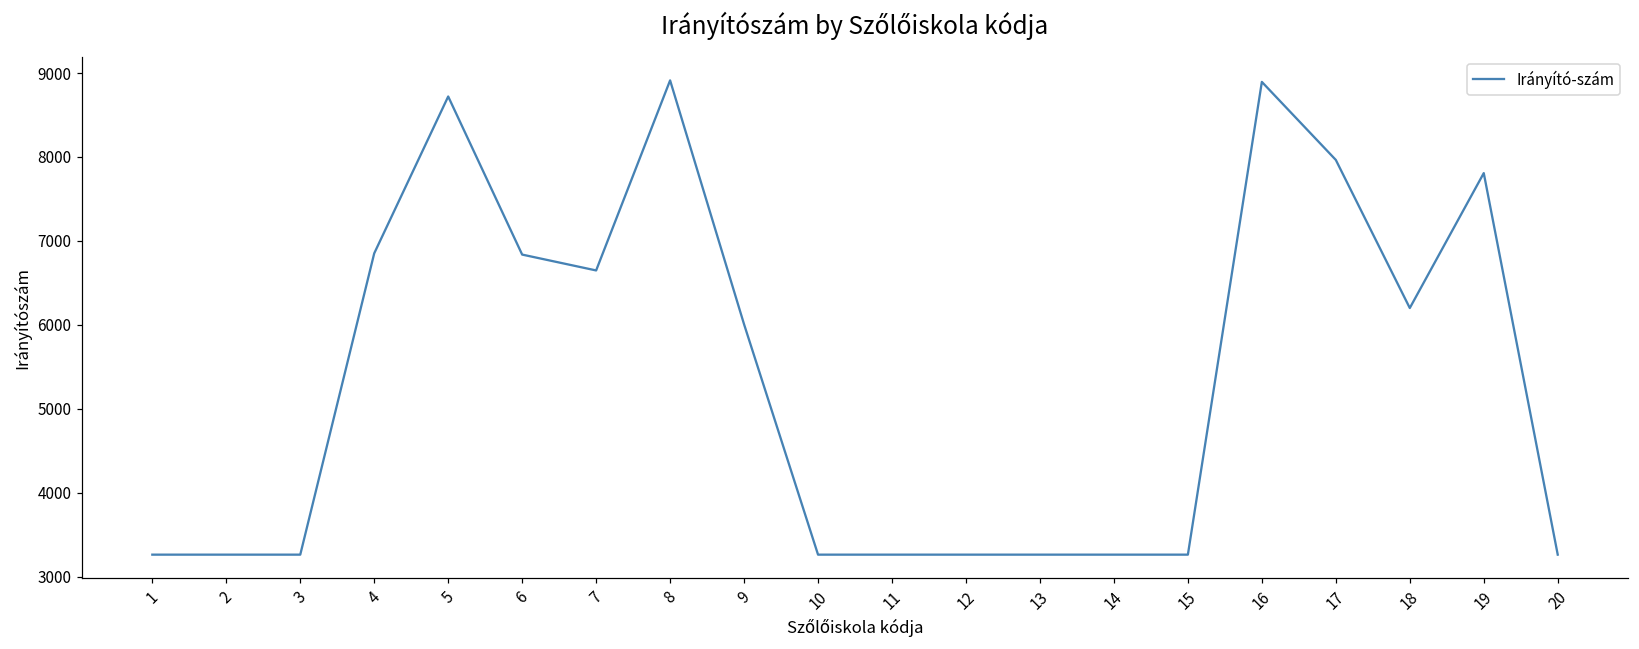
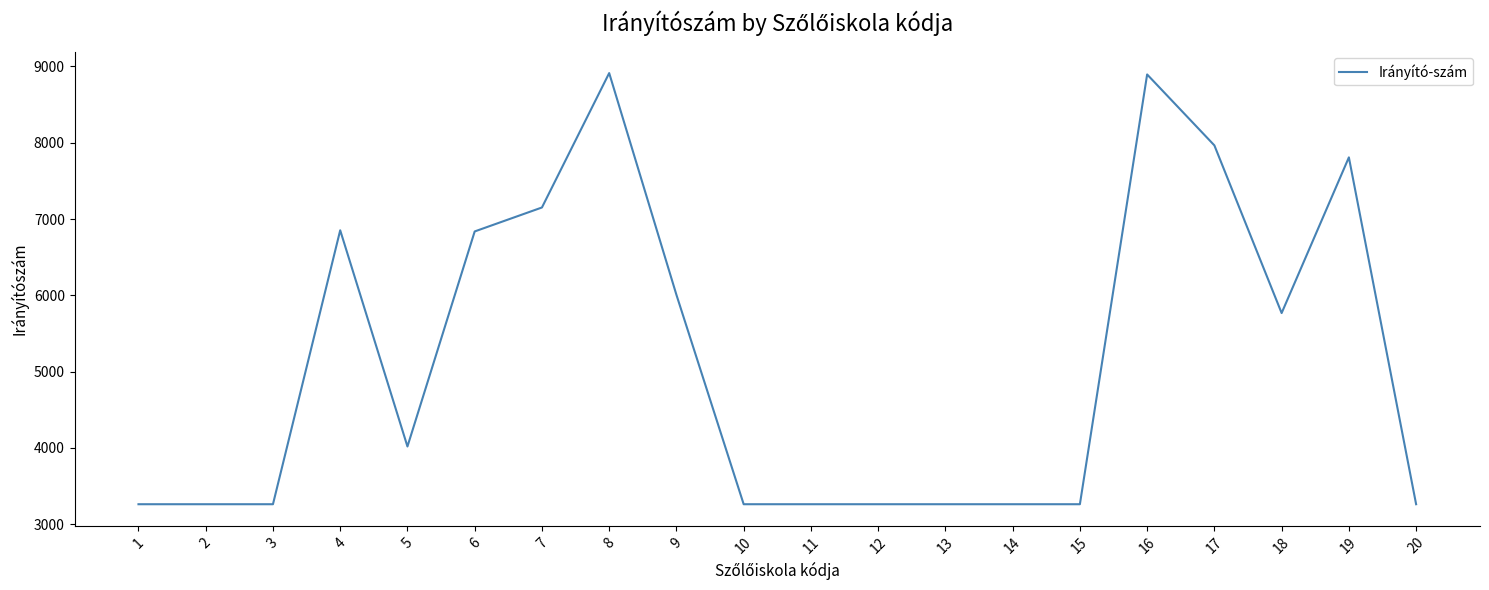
  {
    "1": 3300,
    "2": 3300,
    "3": 3300,
    "4": 6900,
-   "5": 8700,
+   "5": 4000,
    "6": 6800,
-   "7": 6600,
+   "7": 7200,
    "8": 8900,
    "9": 6000,
    "10": 3300,
    "11": 3300,
    "12": 3300,
    "13": 3300,
    "14": 3300,
    "15": 3300,
    "16": 8900,
    "17": 8000,
-   "18": 6200,
+   "18": 5800,
    "19": 7800,
    "20": 3300
  }
